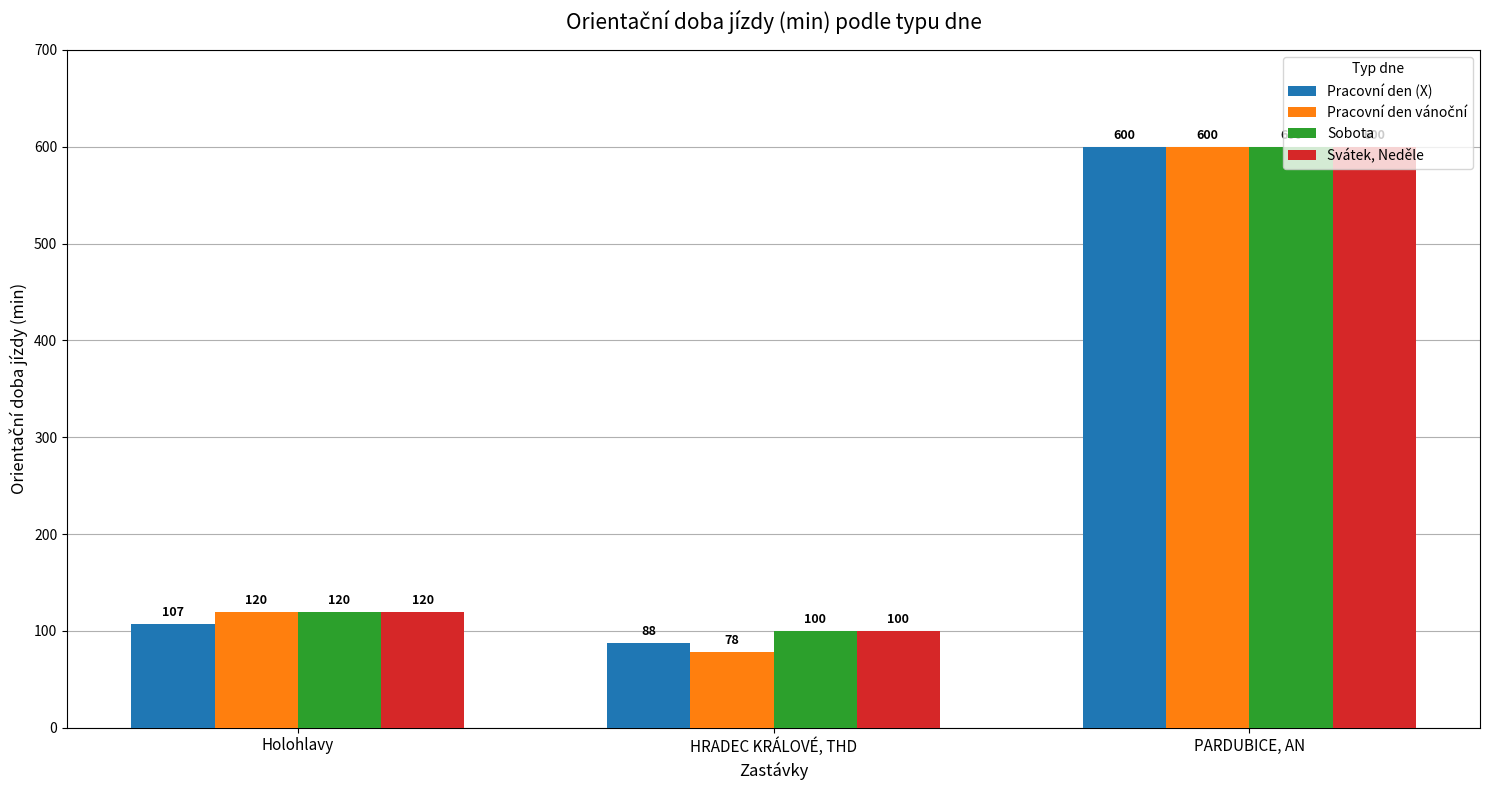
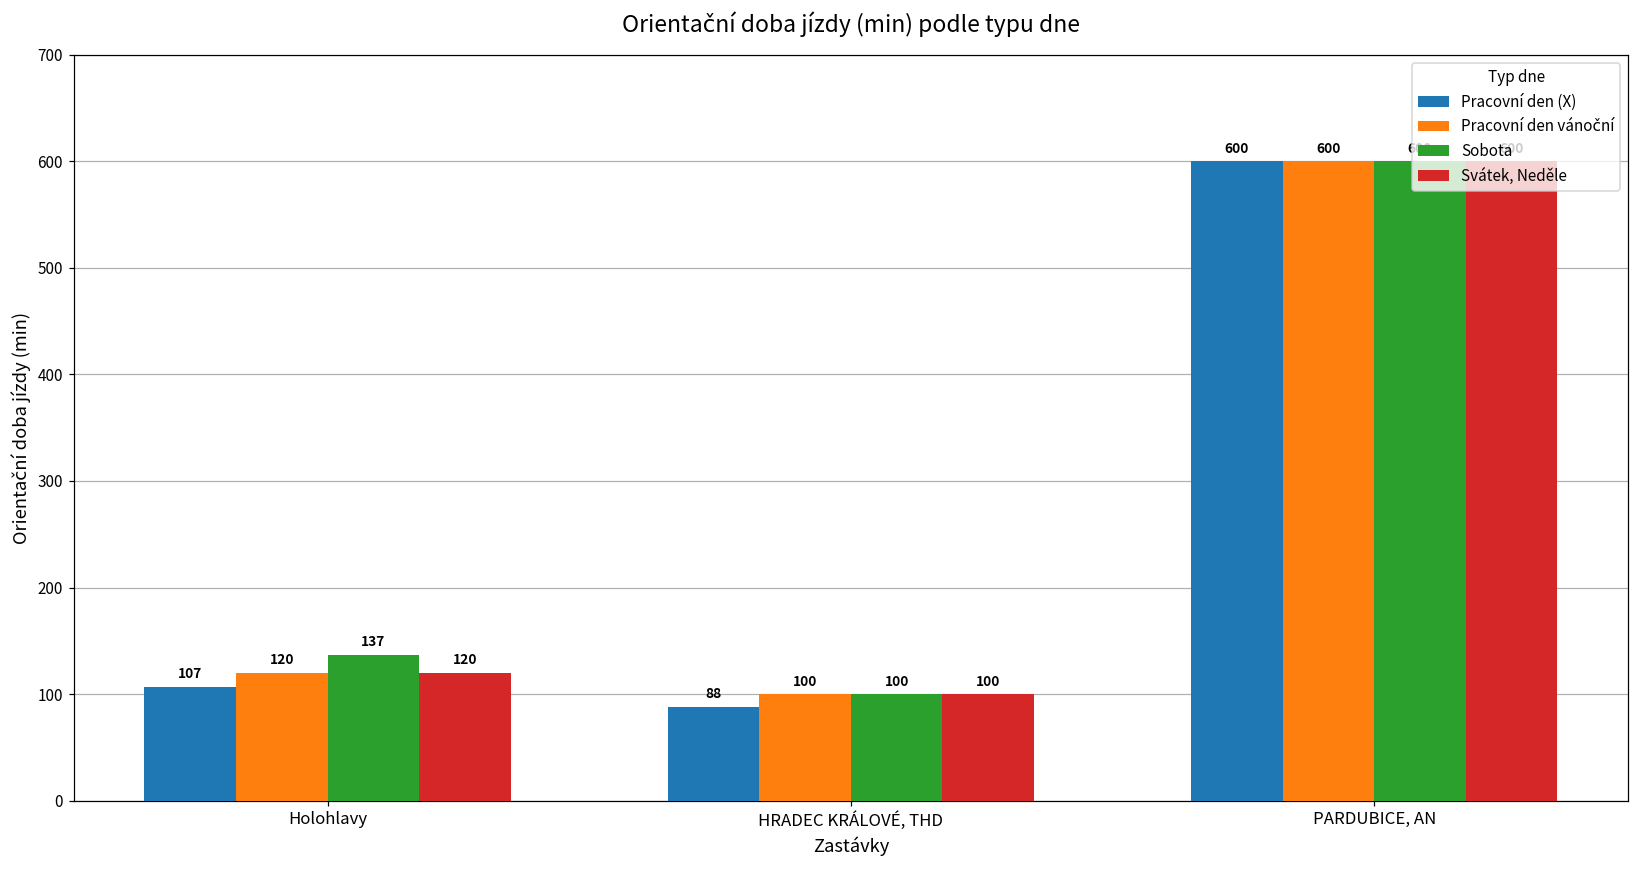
  {
    "Pracovní den (X)": {
      "Holohlavy": 107,
      "HRADEC KRÁLOVÉ, THD": 88,
      "PARDUBICE, AN": 600
    },
    "Pracovní den vánoční": {
      "Holohlavy": 120,
-     "HRADEC KRÁLOVÉ, THD": 78,
+     "HRADEC KRÁLOVÉ, THD": 100,
      "PARDUBICE, AN": 600
    },
    "Sobota": {
-     "Holohlavy": 120,
+     "Holohlavy": 137,
      "HRADEC KRÁLOVÉ, THD": 100
    },
    "Svátek, Neděle": {
      "Holohlavy": 120,
      "HRADEC KRÁLOVÉ, THD": 100
    }
  }
